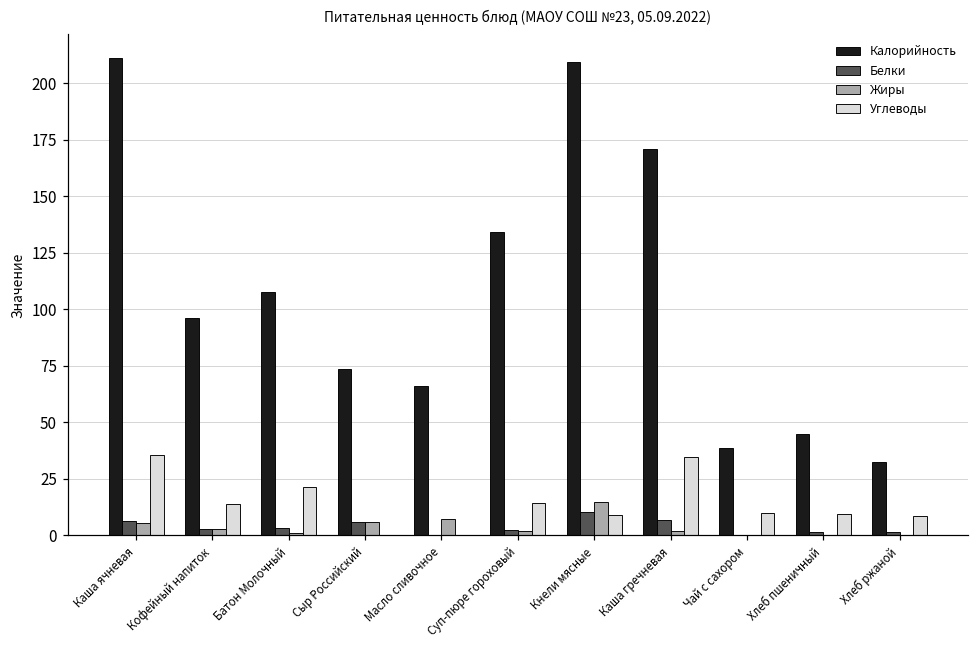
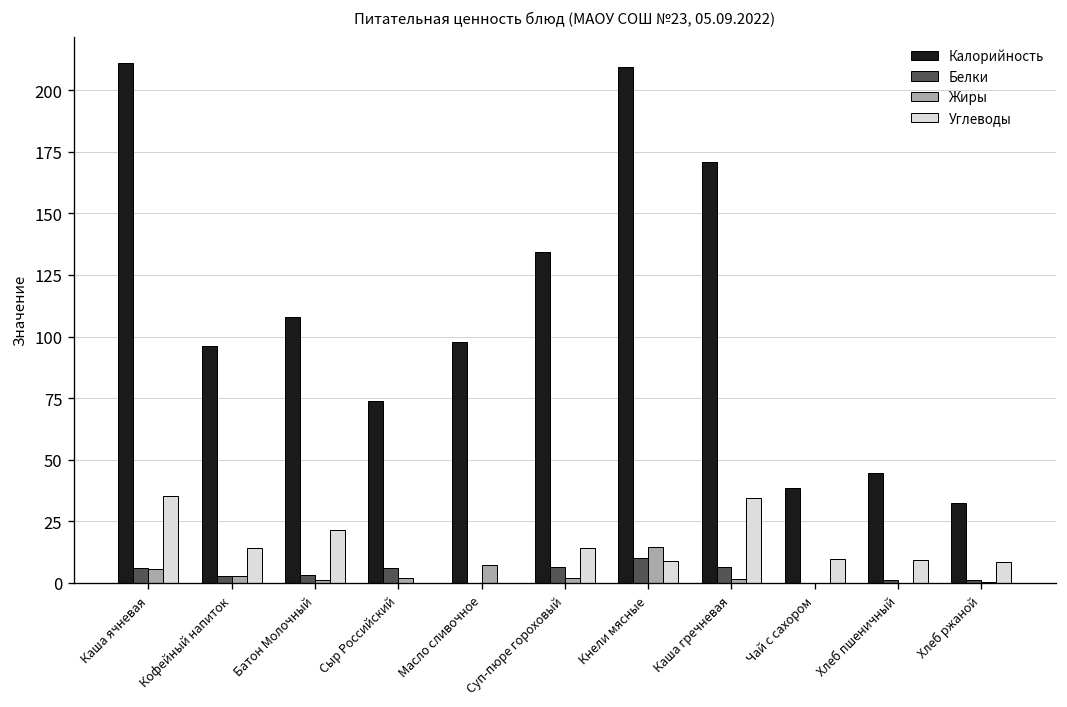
  {
    "Калорийность": {
      "Каша ячневая": 211,
      "Кофейный напиток": 96,
      "Батон Молочный": 108,
      "Сыр Российский": 74,
-     "Масло сливочное": 66,
+     "Масло сливочное": 98,
      "Суп-пюре гороховый": 134,
      "Кнели мясные": 209,
      "Каша гречневая": 171,
      "Чай с сахором": 39,
      "Хлеб пшеничный": 45,
      "Хлеб ржаной": 33
    },
    "Белки": {
      "Каша ячневая": 6,
      "Кофейный напиток": 3,
      "Батон Молочный": 3,
      "Сыр Российский": 6,
      "Масло сливочное": 0,
-     "Суп-пюре гороховый": 2,
+     "Суп-пюре гороховый": 6,
      "Кнели мясные": 10,
      "Каша гречневая": 7,
      "Хлеб пшеничный": 1,
      "Хлеб ржаной": 1
    },
    "Жиры": {
      "Каша ячневая": 6,
      "Кофейный напиток": 3,
-     "Сыр Российский": 6,
+     "Сыр Российский": 2,
      "Масло сливочное": 7,
      "Суп-пюре гороховый": 2,
      "Кнели мясные": 15,
      "Каша гречневая": 2
    },
    "Углеводы": {
      "Каша ячневая": 35,
      "Кофейный напиток": 14,
      "Батон Молочный": 21,
      "Сыр Российский": 0,
      "Суп-пюре гороховый": 14,
      "Кнели мясные": 9,
      "Каша гречневая": 34,
      "Чай с сахором": 10,
      "Хлеб пшеничный": 9,
      "Хлеб ржаной": 8
    }
  }
